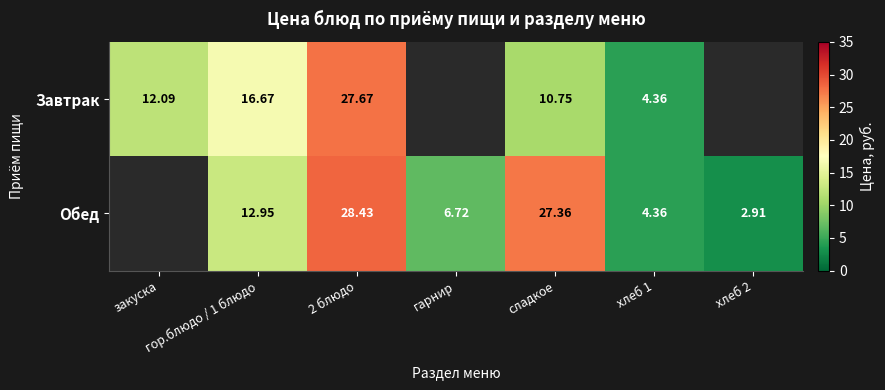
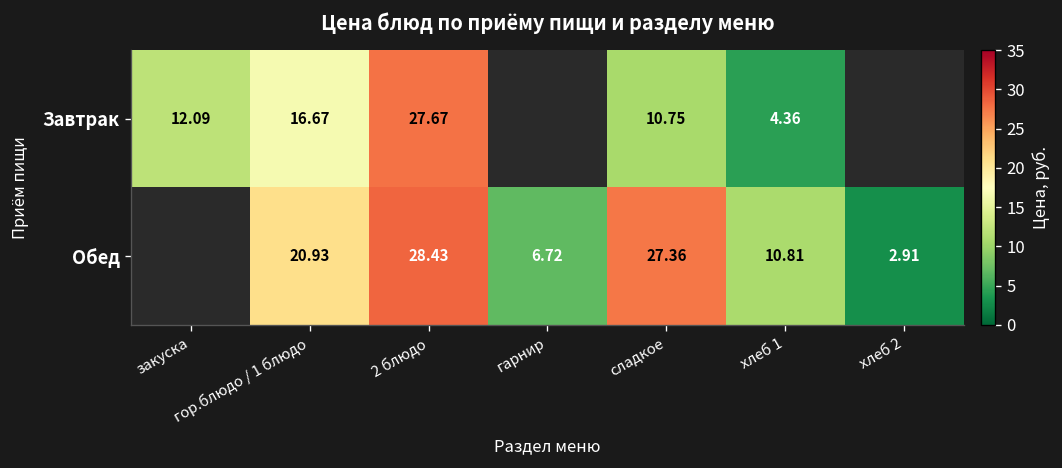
  {
    "Завтрак": {
      "закуска": 12.09,
      "гор.блюдо / 1 блюдо": 16.67,
      "2 блюдо": 27.67,
      "сладкое": 10.75,
      "хлеб 1": 4.36
    },
    "Обед": {
-     "гор.блюдо / 1 блюдо": 12.95,
+     "гор.блюдо / 1 блюдо": 20.93,
      "2 блюдо": 28.43,
      "гарнир": 6.72,
      "сладкое": 27.36,
-     "хлеб 1": 4.36,
+     "хлеб 1": 10.81,
      "хлеб 2": 2.91
    }
  }
